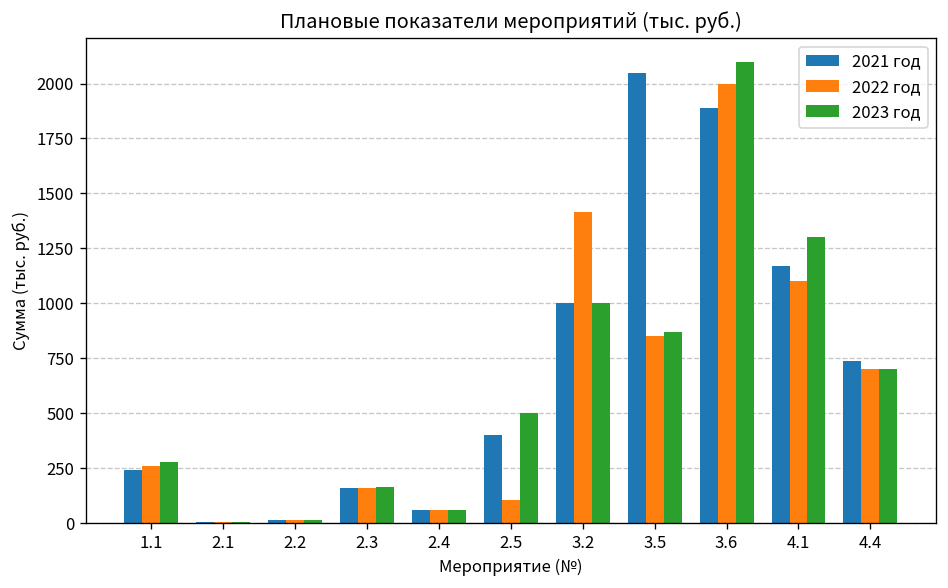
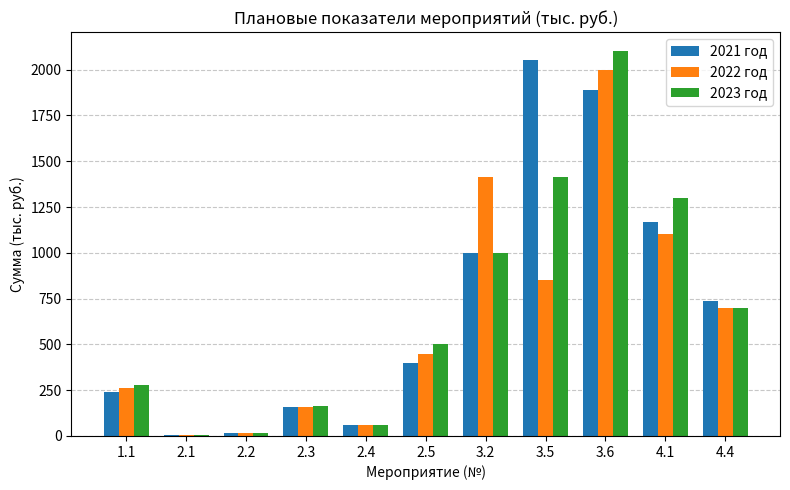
  {
    "2021 год": {
      "1.1": 240,
      "2.2": 20,
      "2.3": 160,
      "2.4": 60,
      "2.5": 400,
      "3.2": 1000,
      "3.5": 2050,
      "3.6": 1890,
      "4.1": 1170,
      "4.4": 740
    },
    "2022 год": {
      "1.1": 260,
      "2.2": 20,
      "2.3": 160,
      "2.4": 60,
-     "2.5": 110,
+     "2.5": 450,
      "3.2": 1410,
      "3.5": 850,
      "3.6": 2000,
      "4.1": 1100,
      "4.4": 700
    },
    "2023 год": {
      "1.1": 280,
      "2.2": 20,
      "2.3": 170,
      "2.4": 60,
      "2.5": 500,
      "3.2": 1000,
-     "3.5": 870,
+     "3.5": 1420,
      "3.6": 2100,
      "4.1": 1300,
      "4.4": 700
    }
  }
